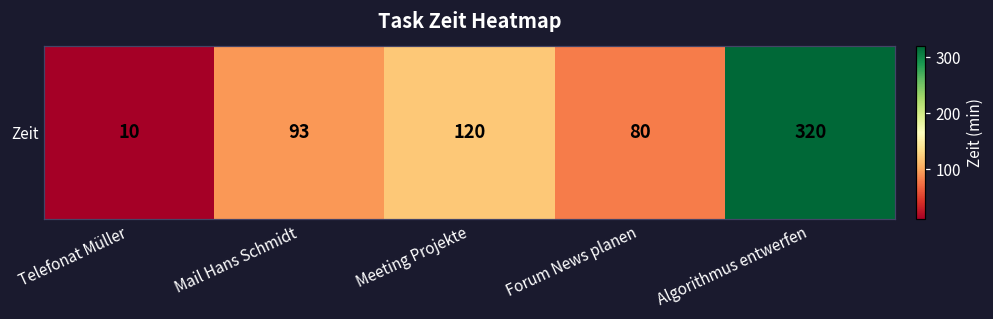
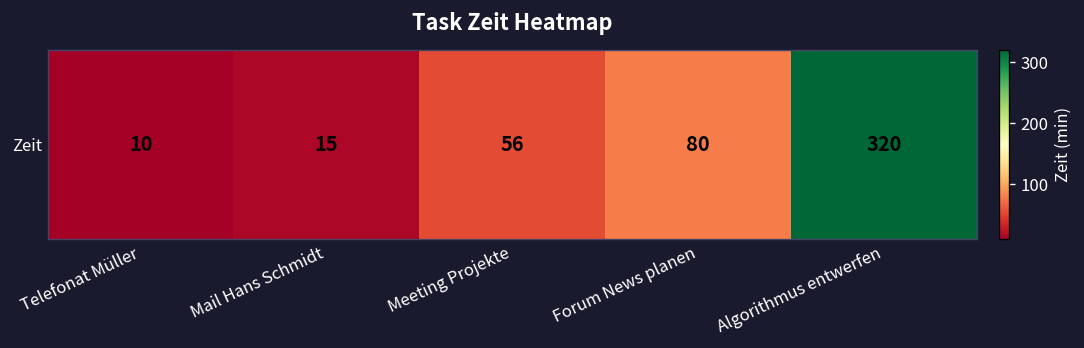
  {
    "Zeit": {
      "Telefonat Müller": 10,
-     "Mail Hans Schmidt": 93,
-     "Meeting Projekte": 120,
+     "Mail Hans Schmidt": 15,
+     "Meeting Projekte": 56,
      "Forum News planen": 80,
      "Algorithmus entwerfen": 320
    }
  }
